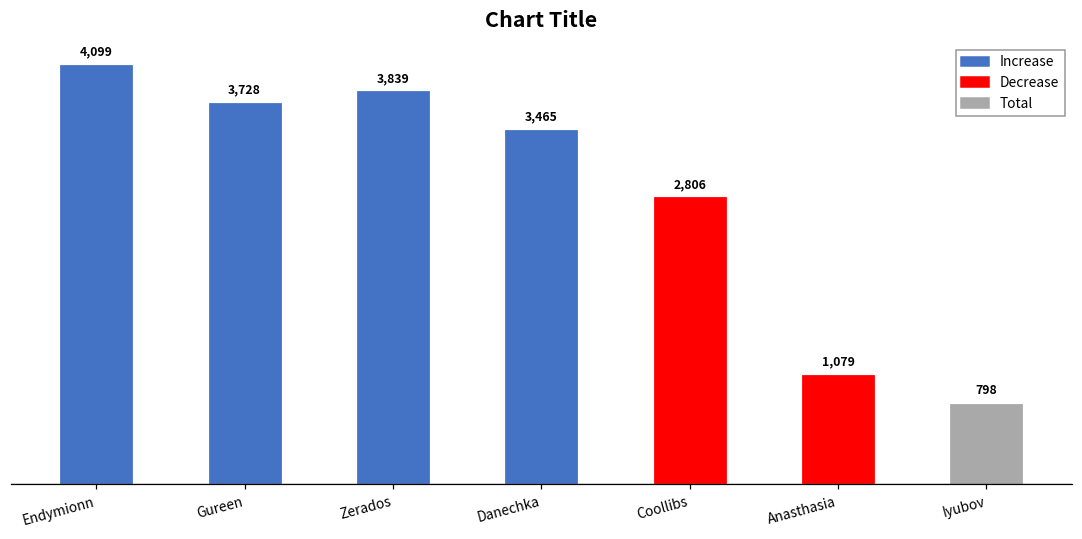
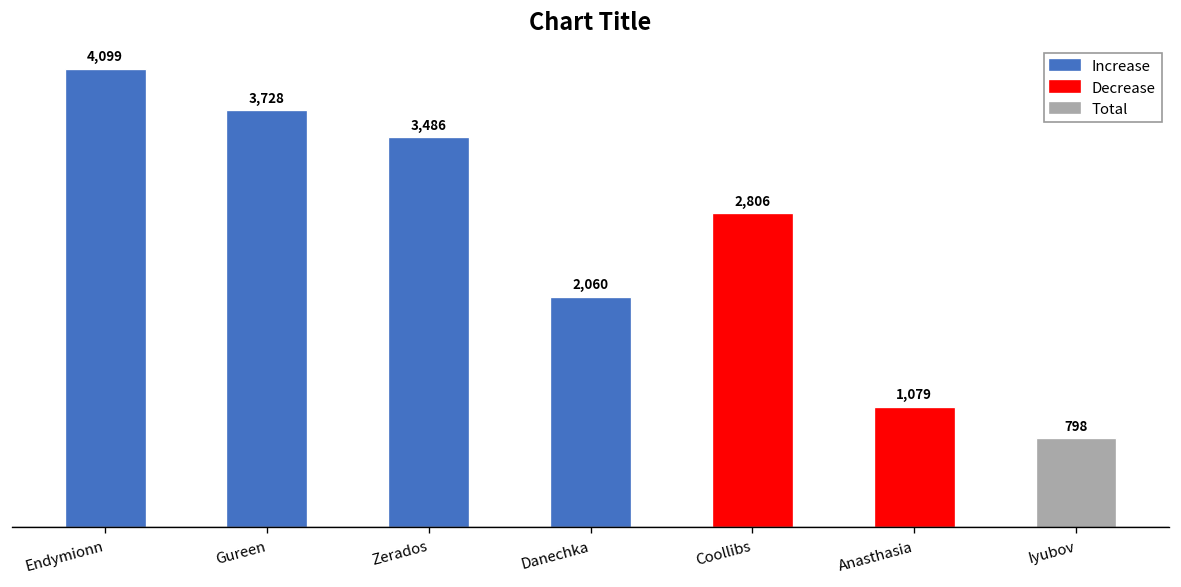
  {
    "Endymionn": "4,099",
    "Gureen": "3,728",
-   "Zerados": "3,839",
-   "Danechka": "3,465",
+   "Zerados": "3,486",
+   "Danechka": "2,060",
    "Coollibs": "2,806",
    "Anasthasia": "1,079",
    "Iyubov": "798"
  }
